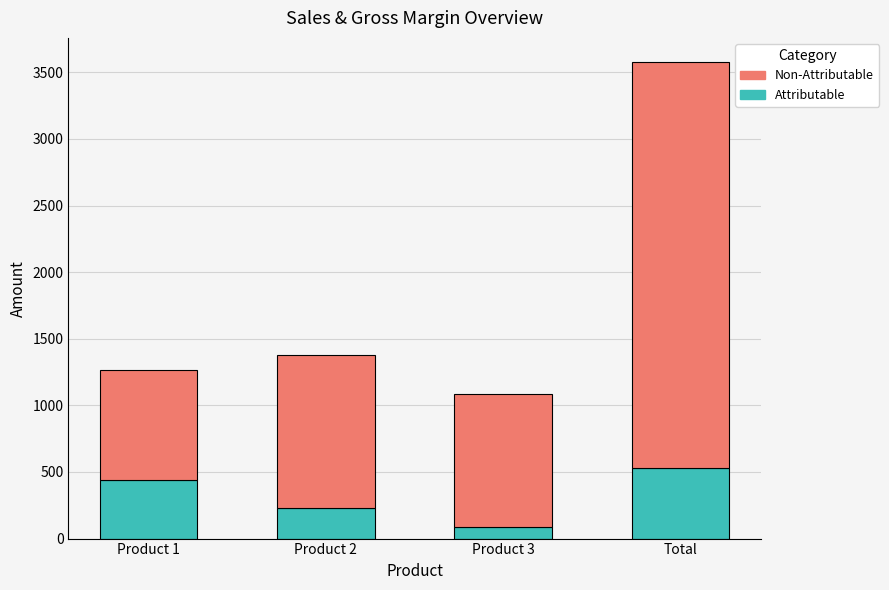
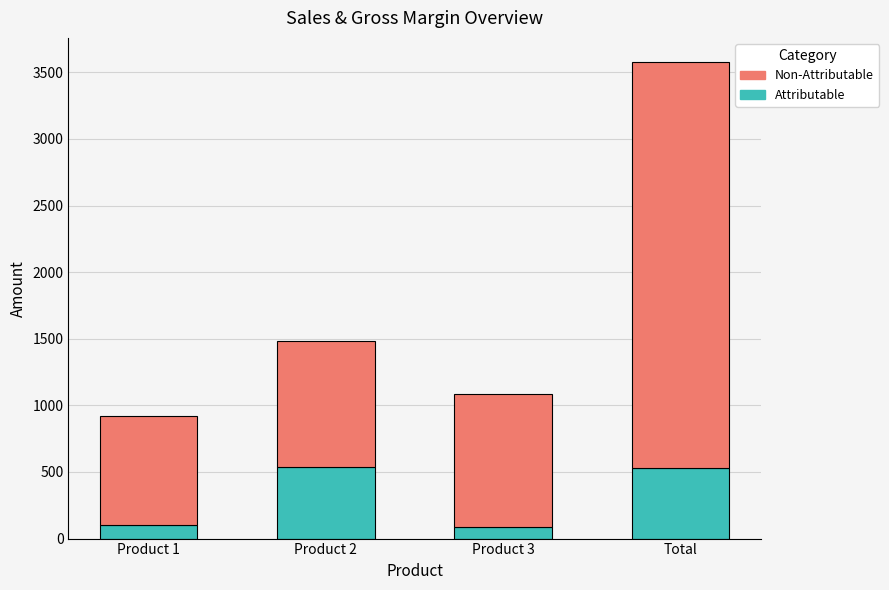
  {
    "Attributable": {
-     "Product 1": 440,
-     "Product 2": 230,
+     "Product 1": 100,
+     "Product 2": 540,
      "Product 3": 80,
      "Total": 530
    },
    "Non-Attributable": {
      "Product 1": 820,
-     "Product 2": 1150,
+     "Product 2": 950,
      "Product 3": 1000,
      "Total": 3050
    }
  }
